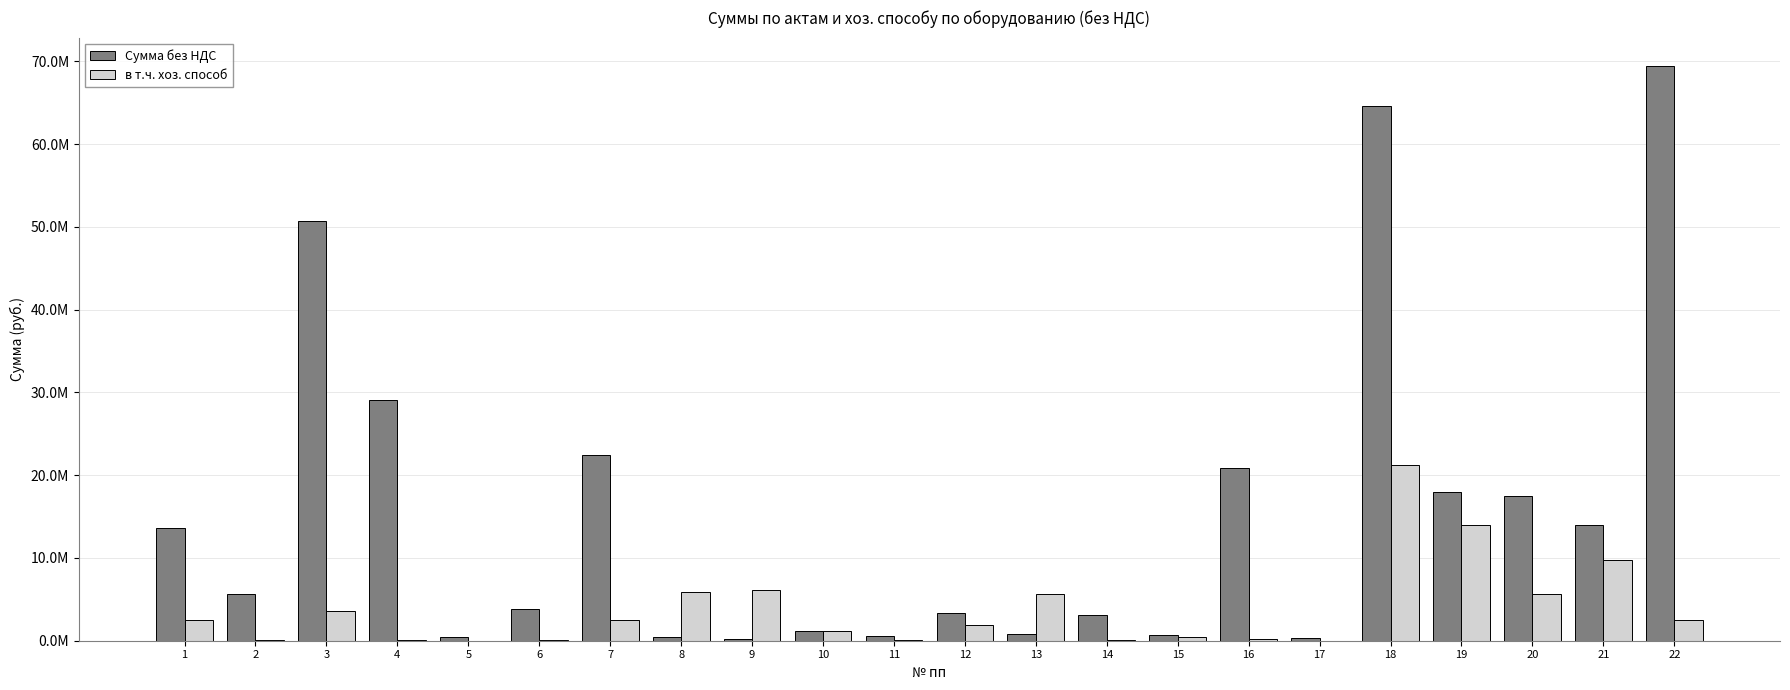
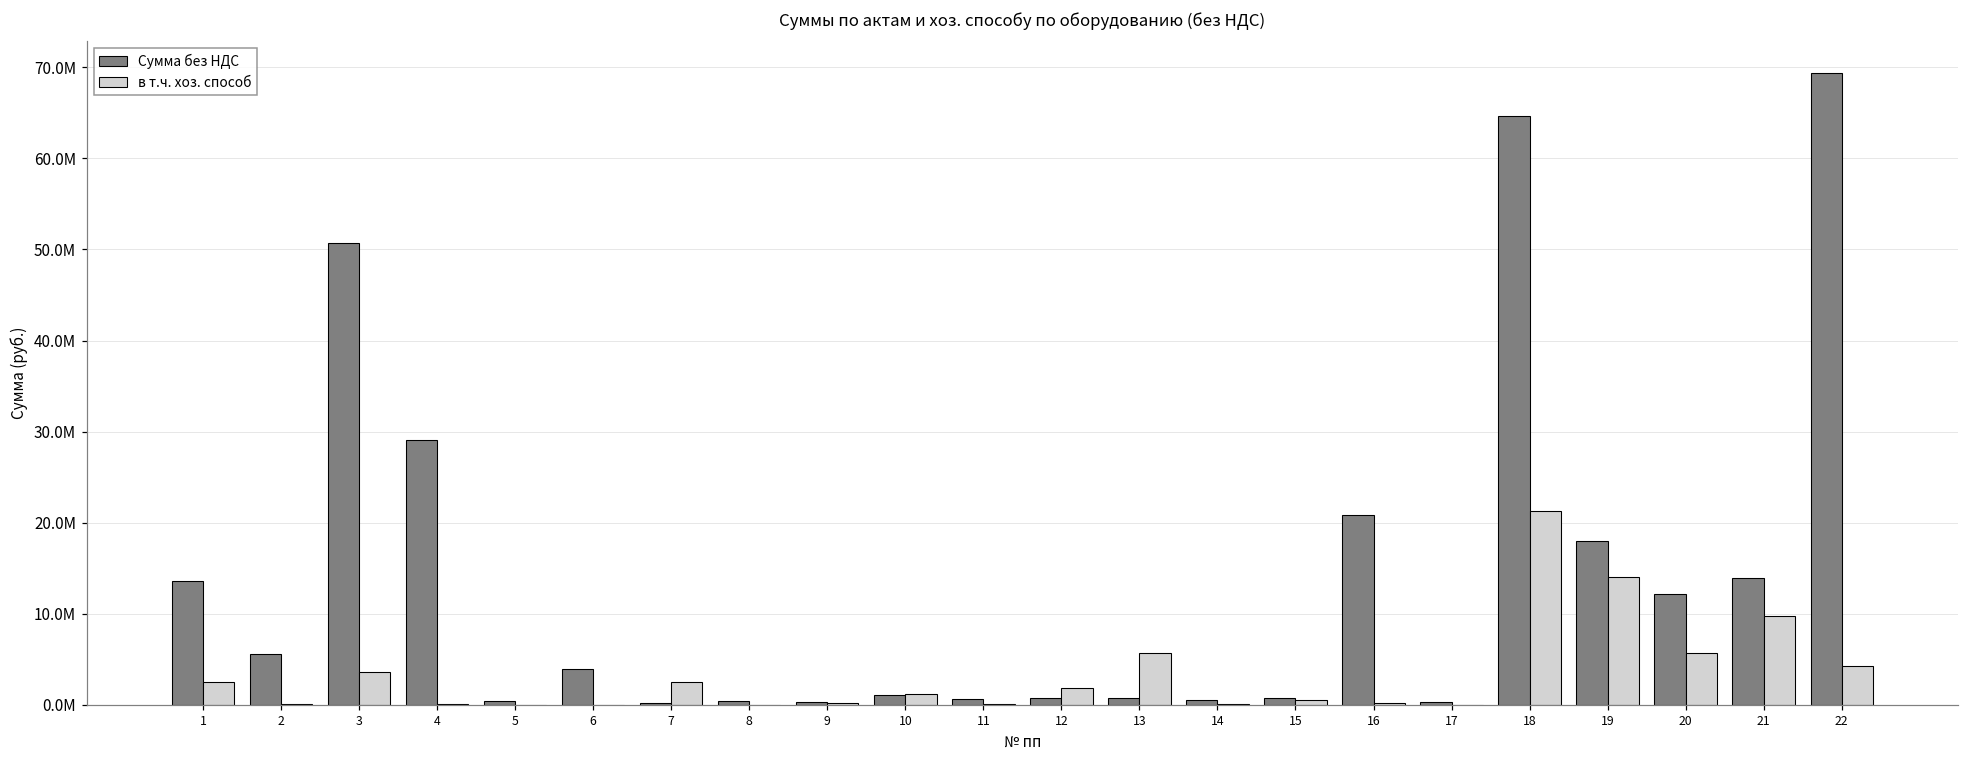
  {
    "Сумма без НДС": {
      "1": 14000000,
      "2": 6000000,
      "3": 51000000,
      "4": 29000000,
      "5": 0,
      "6": 4000000,
-     "7": 22000000,
+     "7": 0,
      "8": 0,
      "10": 1000000,
      "11": 1000000,
-     "12": 3000000,
+     "12": 1000000,
      "13": 1000000,
-     "14": 3000000,
+     "14": 1000000,
      "15": 1000000,
      "16": 21000000,
      "17": 0,
      "18": 65000000,
      "19": 18000000,
-     "20": 17000000,
+     "20": 12000000,
      "21": 14000000,
      "22": 69000000
    },
    "в т.ч. хоз. способ": {
      "1": 3000000,
      "3": 4000000,
      "7": 3000000,
-     "8": 6000000,
-     "9": 6000000,
+     "8": 0,
+     "9": 0,
      "10": 1000000,
      "12": 2000000,
      "13": 6000000,
      "15": 1000000,
      "18": 21000000,
      "19": 14000000,
      "20": 6000000,
      "21": 10000000,
-     "22": 2000000
+     "22": 4000000
    }
  }
